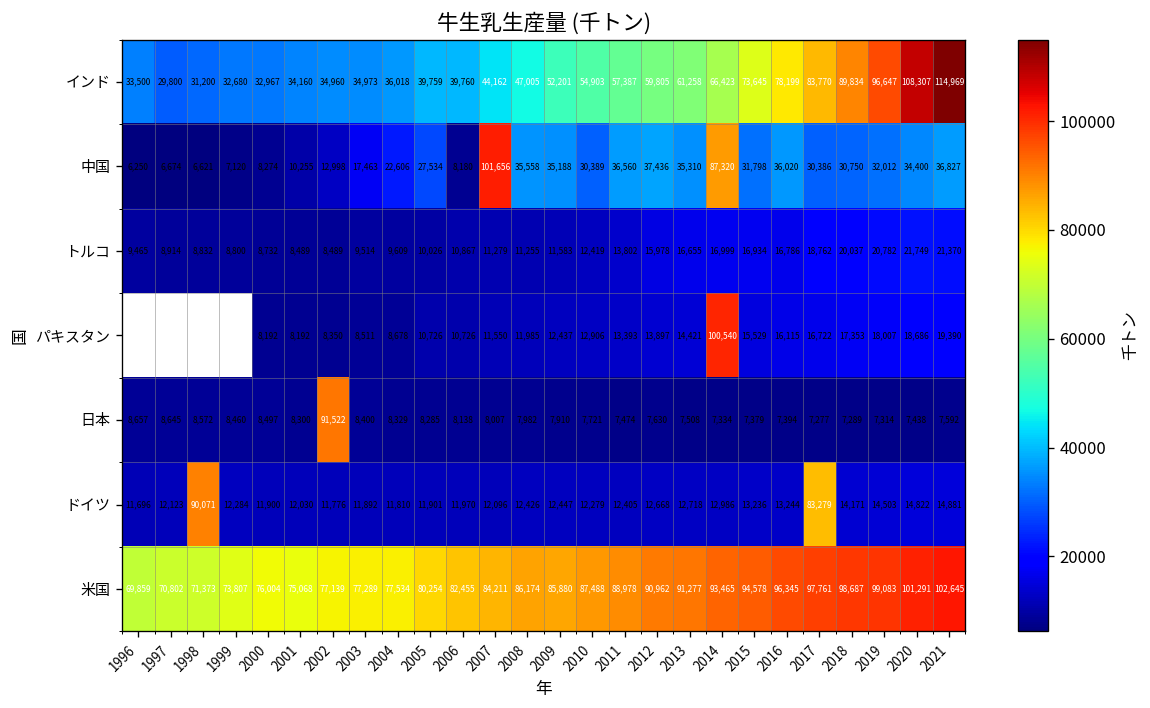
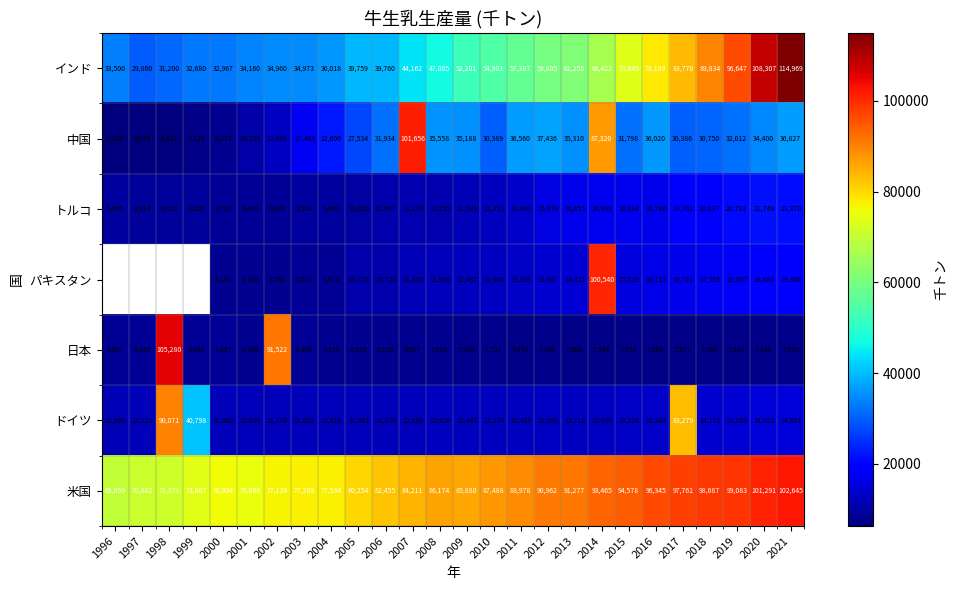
  {
    "インド": {
      "1996": "33,500",
      "1997": "29,800",
      "1998": "31,200",
      "1999": "32,680",
      "2000": "32,967",
      "2001": "34,160",
      "2002": "34,960",
      "2003": "34,973",
      "2004": "36,018",
      "2005": "39,759",
      "2006": "39,760",
      "2007": "44,162",
      "2008": "47,005",
      "2009": "52,201",
      "2010": "54,903",
      "2011": "57,387",
      "2012": "59,805",
      "2013": "61,258",
      "2014": "66,423",
      "2015": "73,645",
      "2016": "78,199",
      "2017": "83,770",
      "2018": "89,834",
      "2019": "96,647",
      "2020": "108,307",
      "2021": "114,969"
    },
    "中国": {
      "1996": "6,250",
      "1997": "6,674",
      "1998": "6,621",
      "1999": "7,120",
      "2000": "8,274",
      "2001": "10,255",
      "2002": "12,998",
      "2003": "17,463",
      "2004": "22,606",
      "2005": "27,534",
-     "2006": "8,180",
+     "2006": "31,934",
      "2007": "101,656",
      "2008": "35,558",
      "2009": "35,188",
      "2010": "30,389",
      "2011": "36,560",
      "2012": "37,436",
      "2013": "35,310",
      "2014": "87,320",
      "2015": "31,798",
      "2016": "36,020",
      "2017": "30,386",
      "2018": "30,750",
      "2019": "32,012",
      "2020": "34,400",
      "2021": "36,827"
    },
    "トルコ": {
      "1996": "9,465",
      "1997": "8,914",
      "1998": "8,832",
      "1999": "8,800",
      "2000": "8,732",
      "2001": "8,489",
      "2002": "8,489",
      "2003": "9,514",
      "2004": "9,609",
      "2005": "10,026",
      "2006": "10,867",
      "2007": "11,279",
      "2008": "11,255",
      "2009": "11,583",
      "2010": "12,419",
      "2011": "13,802",
      "2012": "15,978",
      "2013": "16,655",
      "2014": "16,999",
      "2015": "16,934",
      "2016": "16,786",
      "2017": "18,762",
      "2018": "20,037",
      "2019": "20,782",
      "2020": "21,749",
      "2021": "21,370"
    },
    "パキスタン": {
      "2000": "8,192",
      "2001": "8,192",
      "2002": "8,350",
      "2003": "8,511",
      "2004": "8,678",
      "2005": "10,726",
      "2006": "10,726",
      "2007": "11,550",
      "2008": "11,985",
      "2009": "12,437",
      "2010": "12,906",
      "2011": "13,393",
      "2012": "13,897",
      "2013": "14,421",
      "2014": "100,540",
      "2015": "15,529",
      "2016": "16,115",
      "2017": "16,722",
      "2018": "17,353",
      "2019": "18,007",
      "2020": "18,686",
      "2021": "19,390"
    },
    "日本": {
      "1996": "8,657",
      "1997": "8,645",
-     "1998": "8,572",
+     "1998": "105,280",
      "1999": "8,460",
      "2000": "8,497",
      "2001": "8,300",
      "2002": "91,522",
      "2003": "8,400",
      "2004": "8,329",
      "2005": "8,285",
      "2006": "8,138",
      "2007": "8,007",
      "2008": "7,982",
      "2009": "7,910",
      "2010": "7,721",
      "2011": "7,474",
      "2012": "7,630",
      "2013": "7,508",
      "2014": "7,334",
      "2015": "7,379",
      "2016": "7,394",
      "2017": "7,277",
      "2018": "7,289",
      "2019": "7,314",
      "2020": "7,438",
      "2021": "7,592"
    },
    "ドイツ": {
      "1996": "11,696",
      "1997": "12,123",
      "1998": "90,071",
-     "1999": "12,284",
+     "1999": "40,798",
      "2000": "11,900",
      "2001": "12,030",
      "2002": "11,776",
      "2003": "11,892",
      "2004": "11,810",
      "2005": "11,901",
      "2006": "11,970",
      "2007": "12,096",
      "2008": "12,426",
      "2009": "12,447",
      "2010": "12,279",
      "2011": "12,405",
      "2012": "12,668",
      "2013": "12,718",
      "2014": "12,986",
      "2015": "13,236",
      "2016": "13,244",
      "2017": "83,279",
      "2018": "14,171",
      "2019": "14,503",
      "2020": "14,822",
      "2021": "14,881"
    },
    "米国": {
      "1996": "69,859",
      "1997": "70,802",
      "1998": "71,373",
      "1999": "73,807",
      "2000": "76,004",
      "2001": "75,068",
      "2002": "77,139",
      "2003": "77,289",
      "2004": "77,534",
      "2005": "80,254",
      "2006": "82,455",
      "2007": "84,211",
      "2008": "86,174",
      "2009": "85,880",
      "2010": "87,488",
      "2011": "88,978",
      "2012": "90,962",
      "2013": "91,277",
      "2014": "93,465",
      "2015": "94,578",
      "2016": "96,345",
      "2017": "97,761",
      "2018": "98,687",
      "2019": "99,083",
      "2020": "101,291",
      "2021": "102,645"
    }
  }
